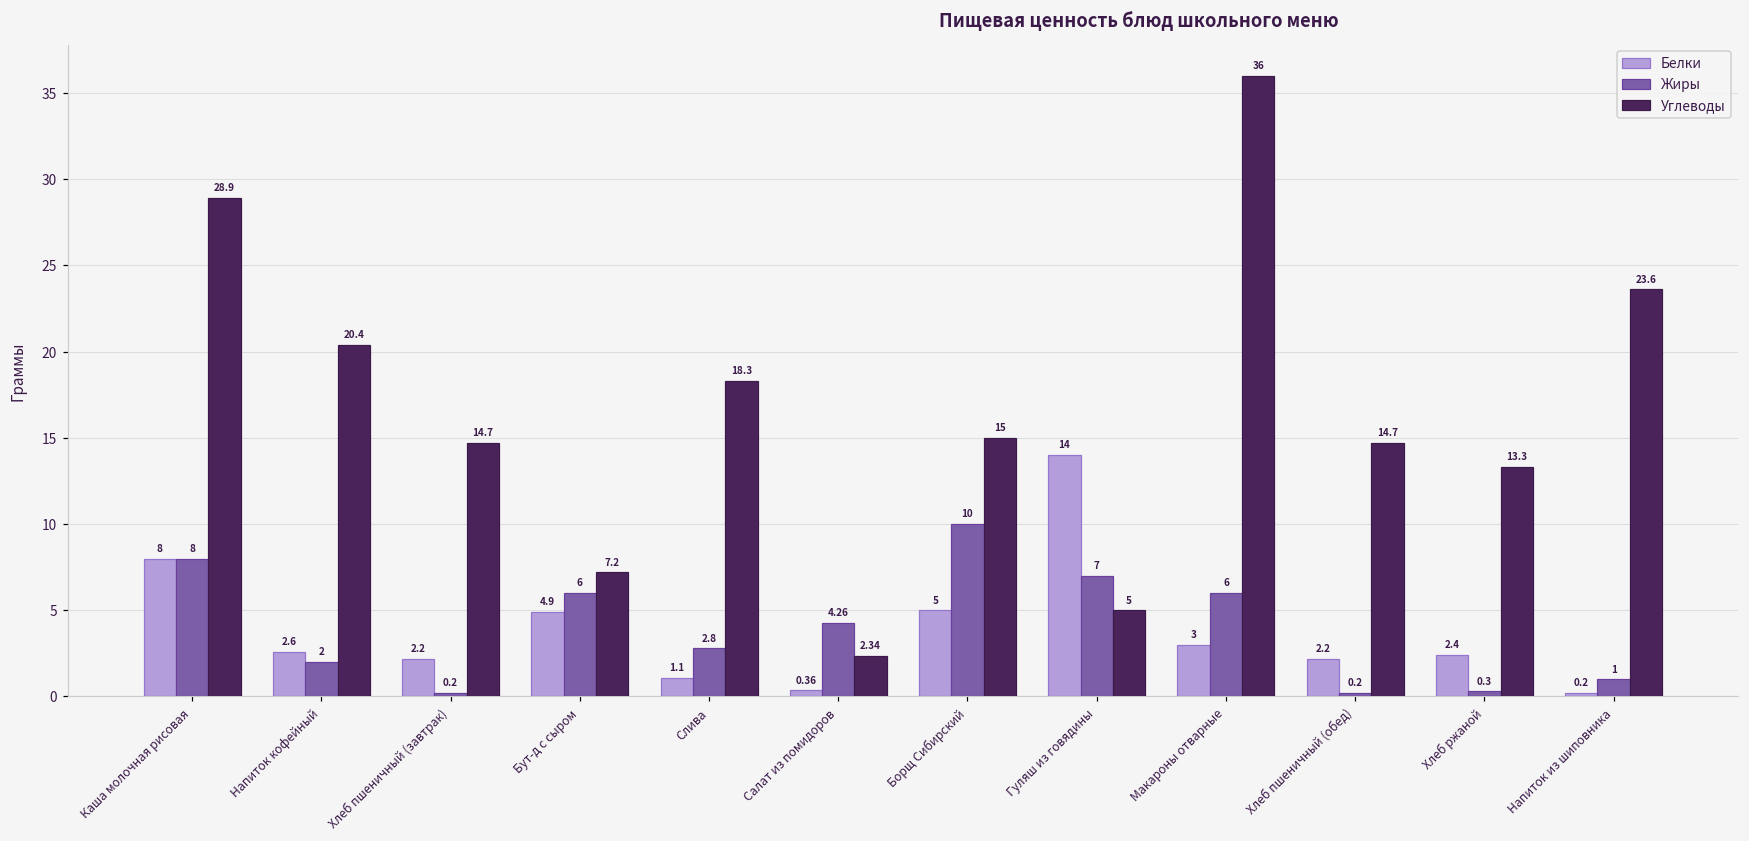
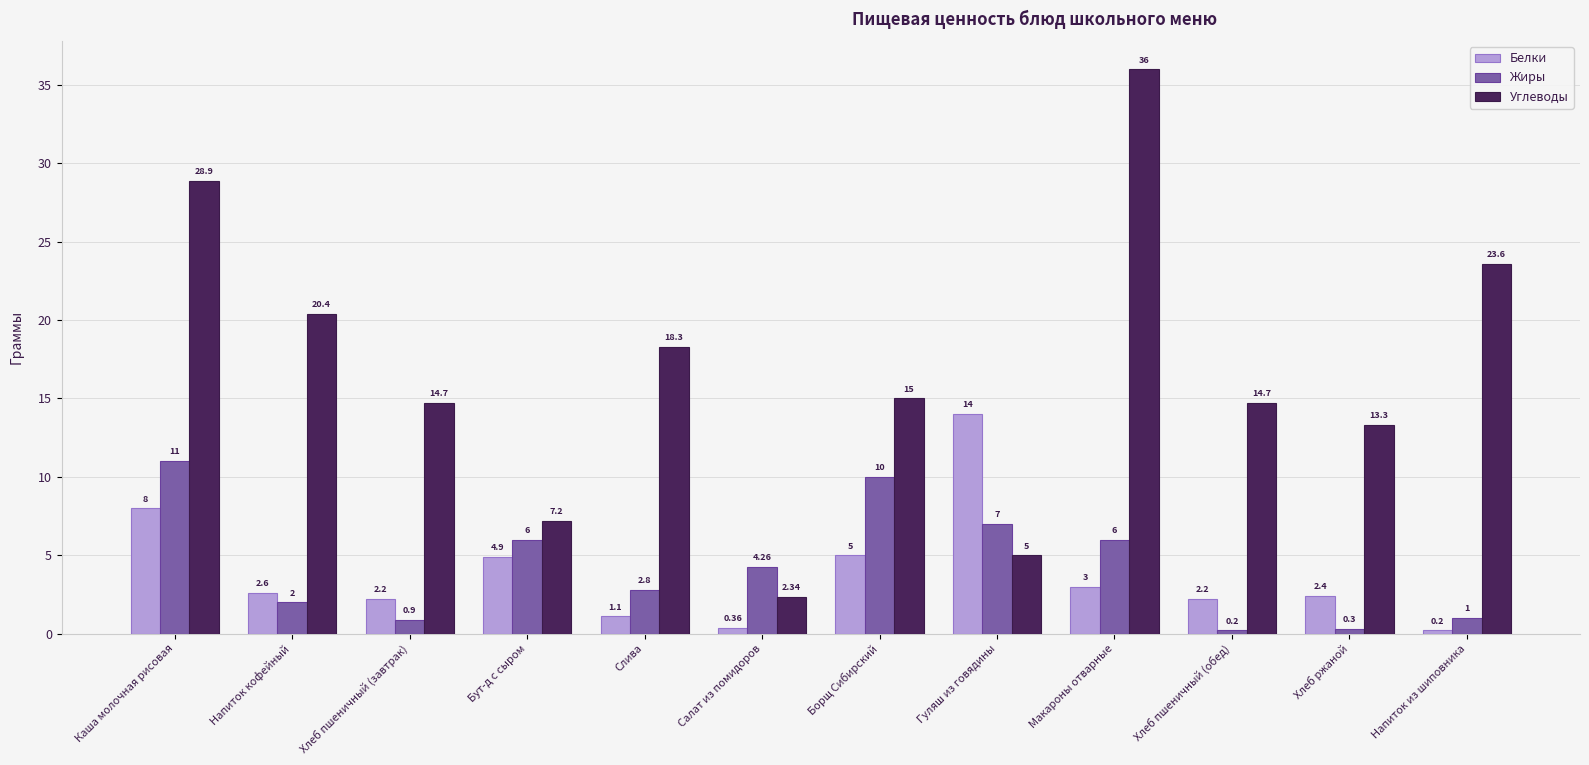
  {
    "Белки": {
      "Каша молочная рисовая": 8,
      "Напиток кофейный": 2.6,
      "Хлеб пшеничный (завтрак)": 2.2,
      "Бут-д с сыром": 4.9,
      "Слива": 1.1,
      "Салат из помидоров": 0.36,
      "Борщ Сибирский": 5,
      "Гуляш из говядины": 14,
      "Макароны отварные": 3,
      "Хлеб пшеничный (обед)": 2.2,
      "Хлеб ржаной": 2.4,
      "Напиток из шиповника": 0.2
    },
    "Жиры": {
-     "Каша молочная рисовая": 8,
+     "Каша молочная рисовая": 11,
      "Напиток кофейный": 2,
-     "Хлеб пшеничный (завтрак)": 0.2,
+     "Хлеб пшеничный (завтрак)": 0.9,
      "Бут-д с сыром": 6,
      "Слива": 2.8,
      "Салат из помидоров": 4.26,
      "Борщ Сибирский": 10,
      "Гуляш из говядины": 7,
      "Макароны отварные": 6,
      "Хлеб пшеничный (обед)": 0.2,
      "Хлеб ржаной": 0.3,
      "Напиток из шиповника": 1
    },
    "Углеводы": {
      "Каша молочная рисовая": 28.9,
      "Напиток кофейный": 20.4,
      "Хлеб пшеничный (завтрак)": 14.7,
      "Бут-д с сыром": 7.2,
      "Слива": 18.3,
      "Салат из помидоров": 2.34,
      "Борщ Сибирский": 15,
      "Гуляш из говядины": 5,
      "Макароны отварные": 36,
      "Хлеб пшеничный (обед)": 14.7,
      "Хлеб ржаной": 13.3,
      "Напиток из шиповника": 23.6
    }
  }
